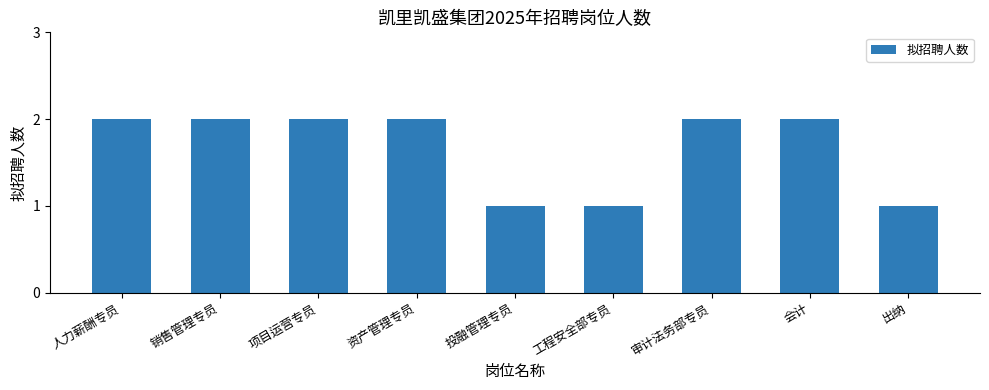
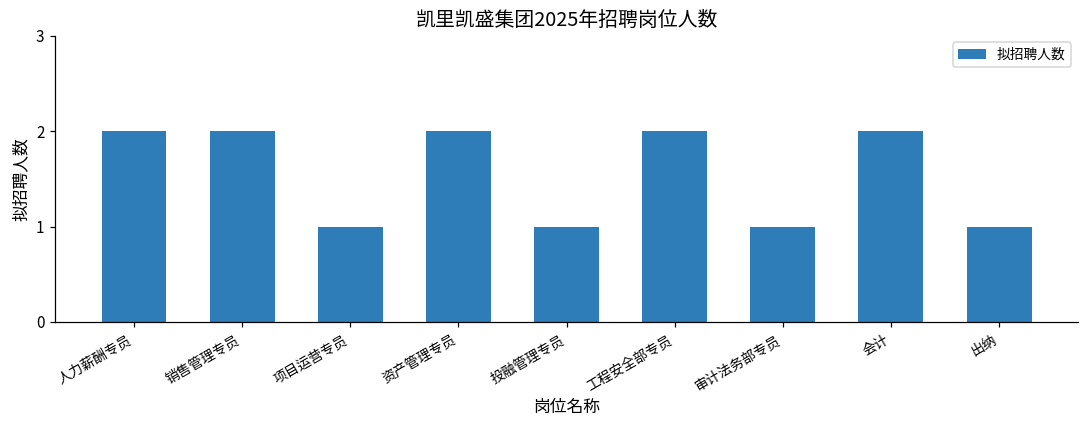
  {
    "人力薪酬专员": 2,
    "销售管理专员": 2,
-   "项目运营专员": 2,
+   "项目运营专员": 1,
    "资产管理专员": 2,
    "投融管理专员": 1,
-   "工程安全部专员": 1,
-   "审计法务部专员": 2,
+   "工程安全部专员": 2,
+   "审计法务部专员": 1,
    "会计": 2,
    "出纳": 1
  }
